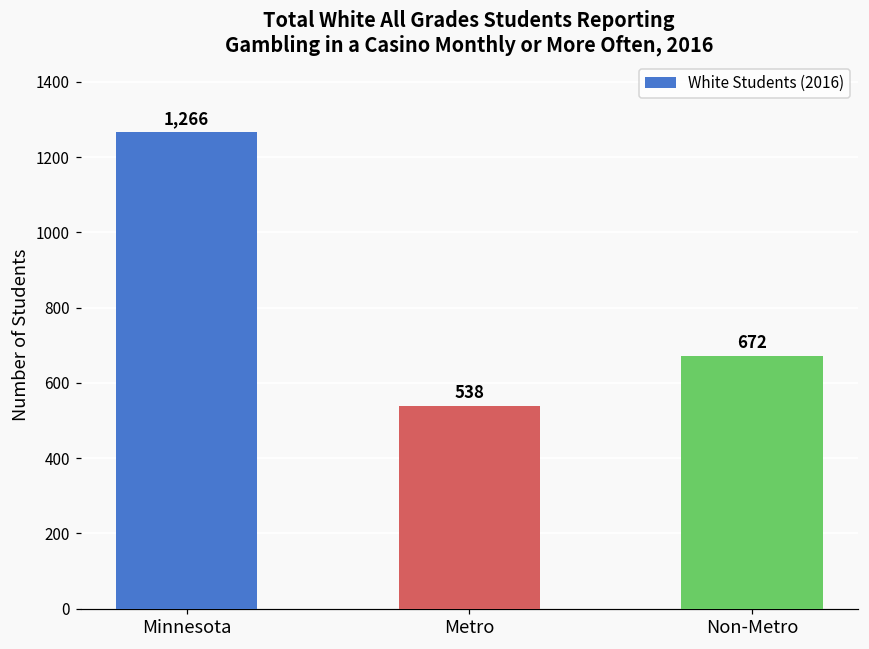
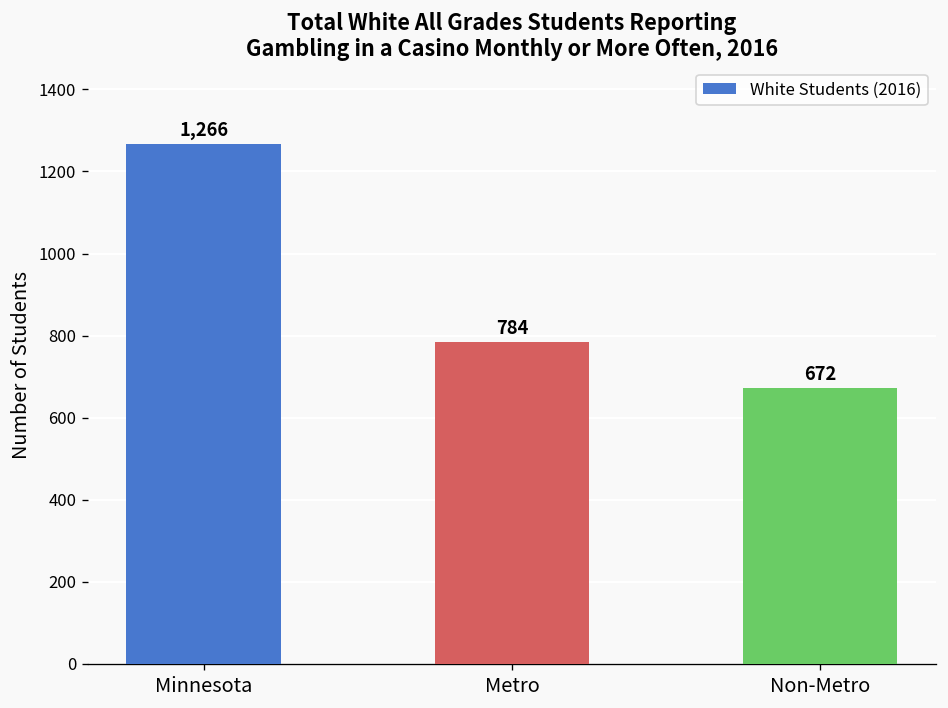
  {
    "Minnesota": "1,266",
-   "Metro": "538",
+   "Metro": "784",
    "Non-Metro": "672"
  }
